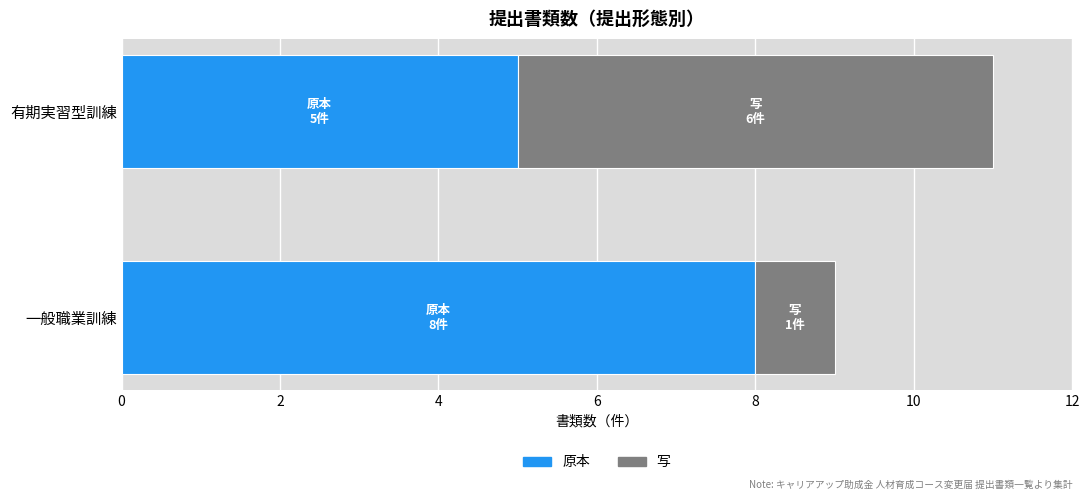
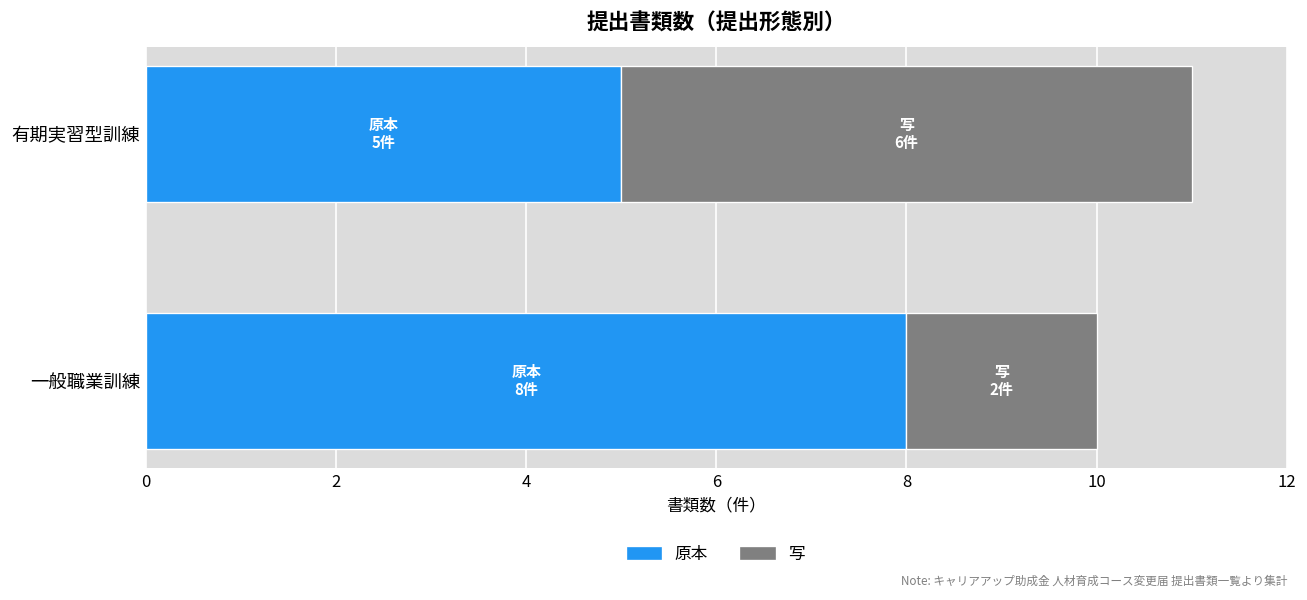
  {
    "原本": {
      "有期実習型訓練": "5件",
      "一般職業訓練": "8件"
    },
    "写": {
      "有期実習型訓練": "6件",
-     "一般職業訓練": "1件"
+     "一般職業訓練": "2件"
    }
  }
